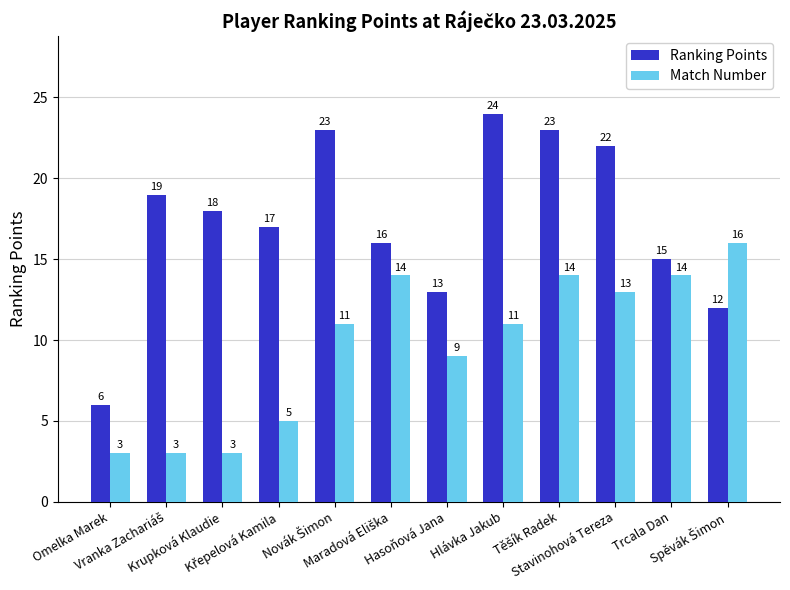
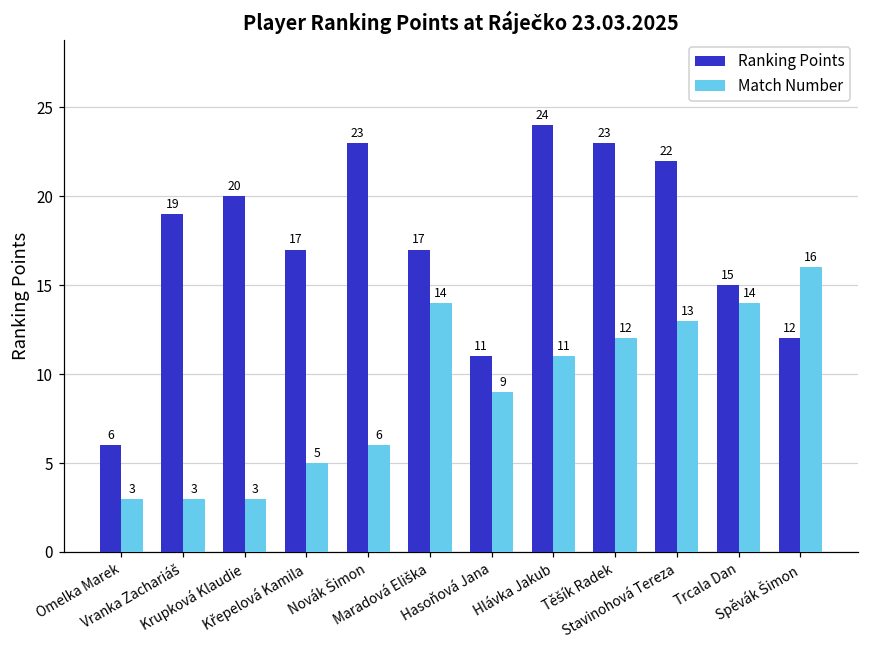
  {
    "Ranking Points": {
      "Omelka Marek": 6,
      "Vranka Zachariáš": 19,
-     "Krupková Klaudie": 18,
+     "Krupková Klaudie": 20,
      "Křepelová Kamila": 17,
      "Novák Šimon": 23,
-     "Maradová Eliška": 16,
-     "Hasoňová Jana": 13,
+     "Maradová Eliška": 17,
+     "Hasoňová Jana": 11,
      "Hlávka Jakub": 24,
      "Těšík Radek": 23,
      "Stavinohová Tereza": 22,
      "Trcala Dan": 15,
      "Spěvák Šimon": 12
    },
    "Match Number": {
      "Omelka Marek": 3,
      "Vranka Zachariáš": 3,
      "Krupková Klaudie": 3,
      "Křepelová Kamila": 5,
-     "Novák Šimon": 11,
+     "Novák Šimon": 6,
      "Maradová Eliška": 14,
      "Hasoňová Jana": 9,
      "Hlávka Jakub": 11,
-     "Těšík Radek": 14,
+     "Těšík Radek": 12,
      "Stavinohová Tereza": 13,
      "Trcala Dan": 14,
      "Spěvák Šimon": 16
    }
  }
